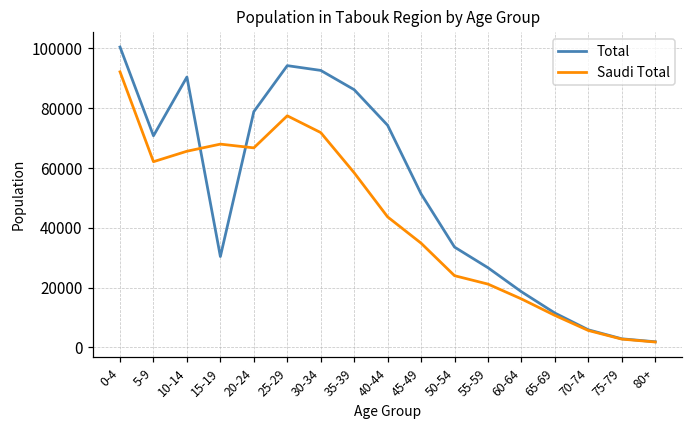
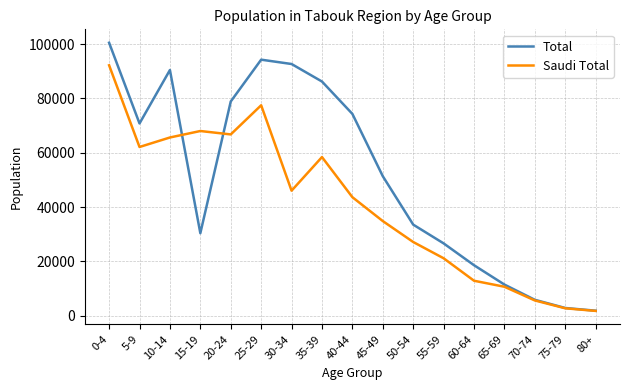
  {
    "Total": {
      "0-4": 100000,
      "5-9": 71000,
      "10-14": 90000,
      "15-19": 30000,
      "20-24": 79000,
      "25-29": 94000,
      "30-34": 93000,
      "35-39": 86000,
      "40-44": 74000,
      "45-49": 51000,
      "50-54": 34000,
      "55-59": 27000,
      "60-64": 19000
    },
    "Saudi Total": {
      "0-4": 92000,
      "5-9": 62000,
      "10-14": 66000,
      "15-19": 68000,
      "20-24": 67000,
      "25-29": 77000,
-     "30-34": 72000,
+     "30-34": 46000,
      "35-39": 58000,
      "40-44": 44000,
      "45-49": 35000,
-     "50-54": 24000,
+     "50-54": 27000,
      "55-59": 21000,
-     "60-64": 16000
+     "60-64": 13000
    }
  }
